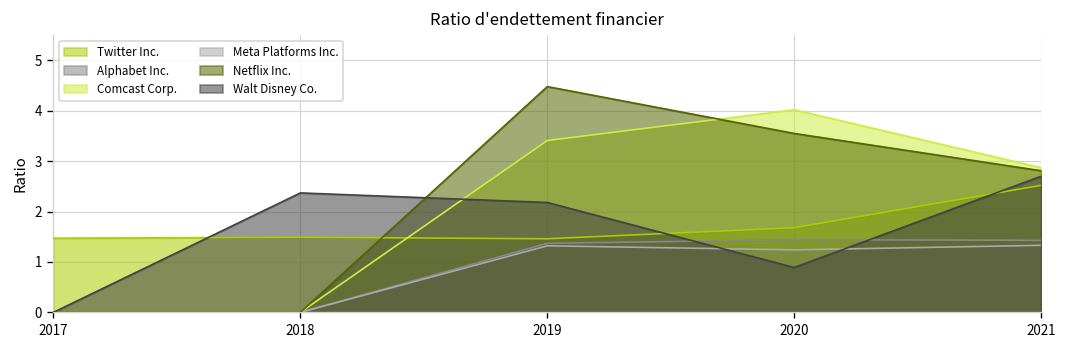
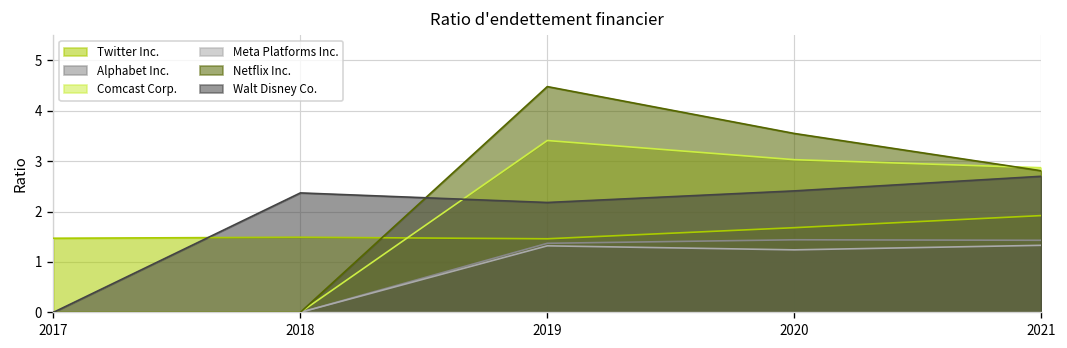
  {
    "Twitter Inc.": {
      "2017": 1.5,
      "2018": 1.5,
      "2019": 1.5,
      "2020": 1.7,
-     "2021": 2.5
+     "2021": 1.9
    },
    "Comcast Corp.": {
      "2019": 3.4,
-     "2020": 4.0
+     "2020": 3.0
    },
    "Netflix Inc.": {
      "2019": 4.5,
      "2020": 3.6
    },
    "Walt Disney Co.": {
      "2018": 2.4,
      "2019": 2.2,
-     "2020": 0.9,
+     "2020": 2.4,
      "2021": 2.7
    }
  }
